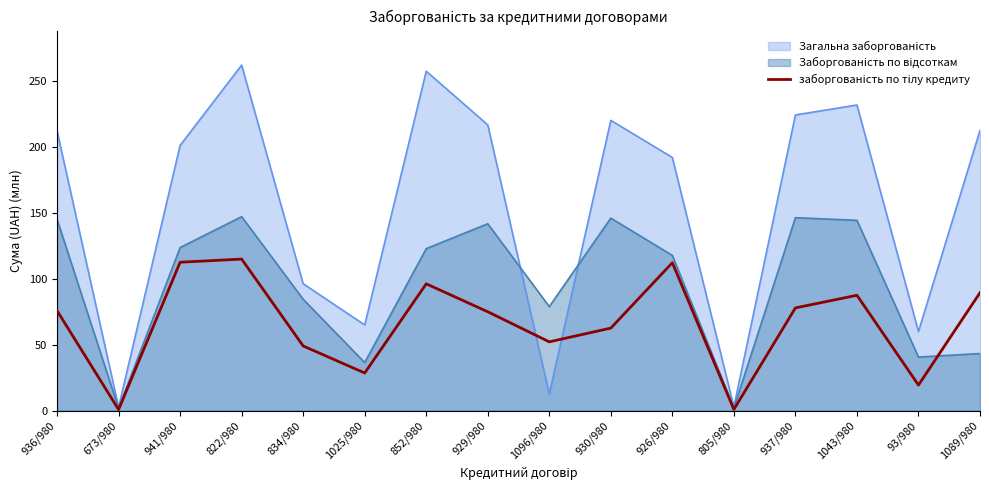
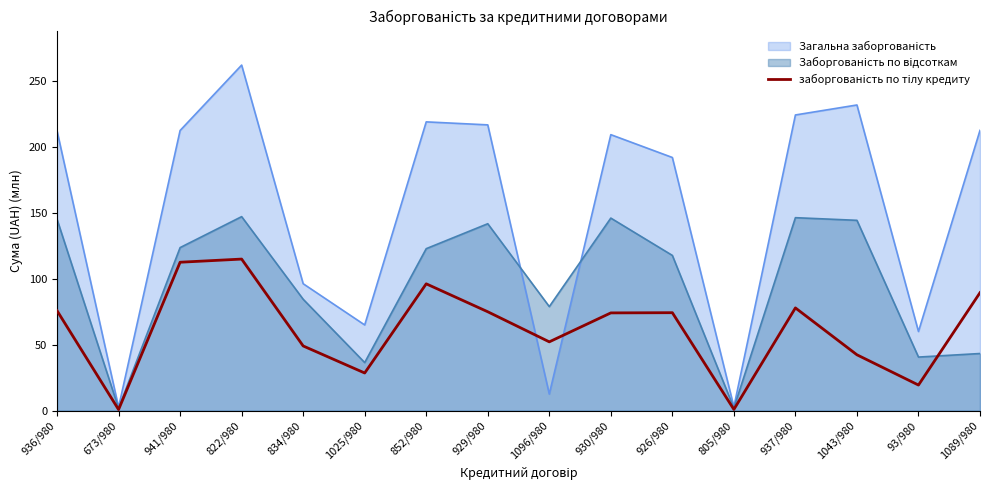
  {
    "Загальна заборгованість": {
      "936/980": 212,
-     "941/980": 201,
+     "941/980": 213,
      "822/980": 262,
      "834/980": 96,
      "1025/980": 65,
-     "852/980": 258,
+     "852/980": 219,
      "929/980": 217,
      "1096/980": 13,
-     "930/980": 220,
+     "930/980": 209,
      "926/980": 192,
      "937/980": 224,
      "1043/980": 232,
      "93/980": 60,
      "1089/980": 213
    },
    "Заборгованість по відсоткам": {
      "936/980": 145,
      "941/980": 124,
      "822/980": 147,
      "834/980": 84,
      "1025/980": 36,
      "852/980": 123,
      "929/980": 142,
      "1096/980": 79,
      "930/980": 146,
      "926/980": 118,
      "937/980": 146,
      "1043/980": 144,
      "93/980": 41,
      "1089/980": 43
    },
    "заборгованість по тілу кредиту": {
      "936/980": 76,
      "941/980": 113,
      "822/980": 115,
      "834/980": 49,
      "1025/980": 29,
      "852/980": 96,
      "929/980": 75,
      "1096/980": 52,
-     "930/980": 63,
-     "926/980": 112,
+     "930/980": 74,
+     "926/980": 74,
      "937/980": 78,
-     "1043/980": 88,
+     "1043/980": 42,
      "93/980": 19,
      "1089/980": 89
    }
  }
